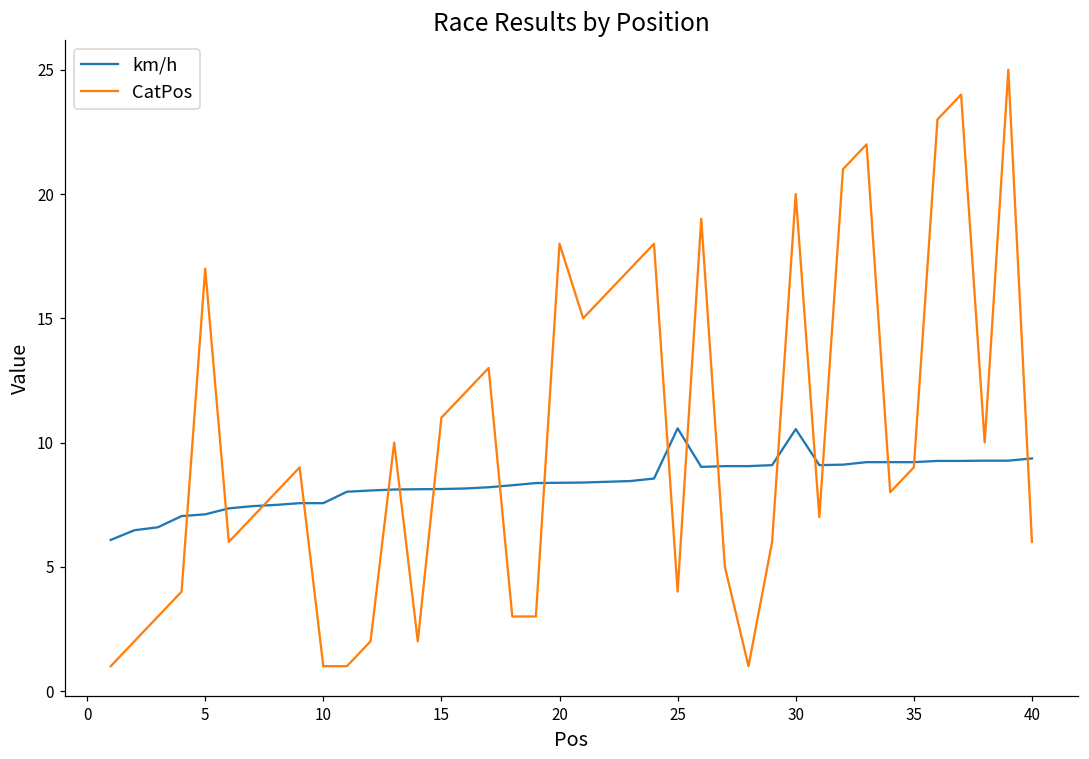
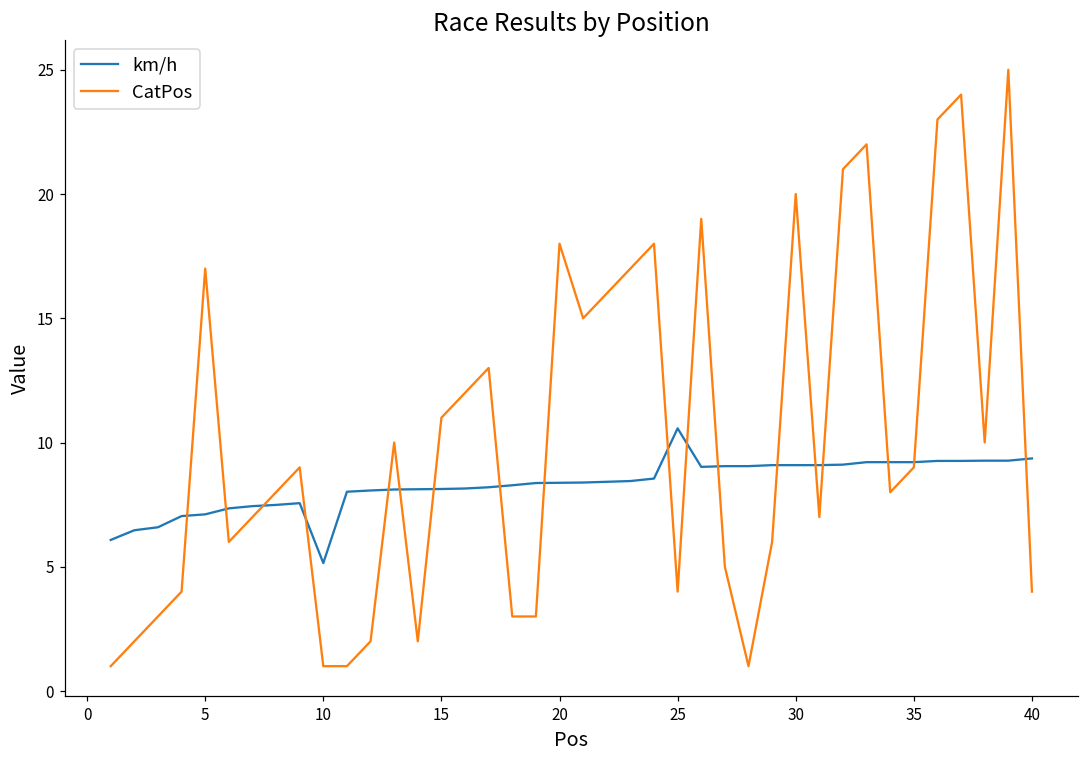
  {
    "km/h": {
      "5": 7.1,
-     "10": 7.6,
+     "10": 5.2,
      "15": 8.1,
      "20": 8.4,
      "25": 10.6,
-     "30": 10.5,
+     "30": 9.1,
      "35": 9.2,
      "40": 9.4
    },
    "CatPos": {
      "5": 17,
      "10": 1,
      "15": 11,
      "20": 18,
      "25": 4,
      "30": 20,
      "35": 9,
-     "40": 6
+     "40": 4
    }
  }
